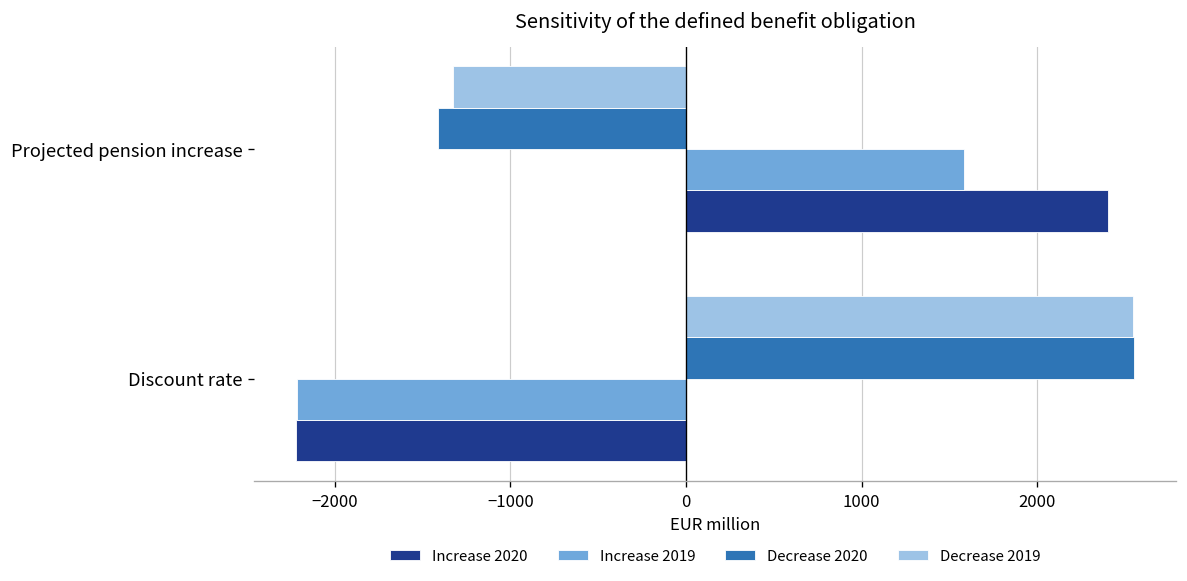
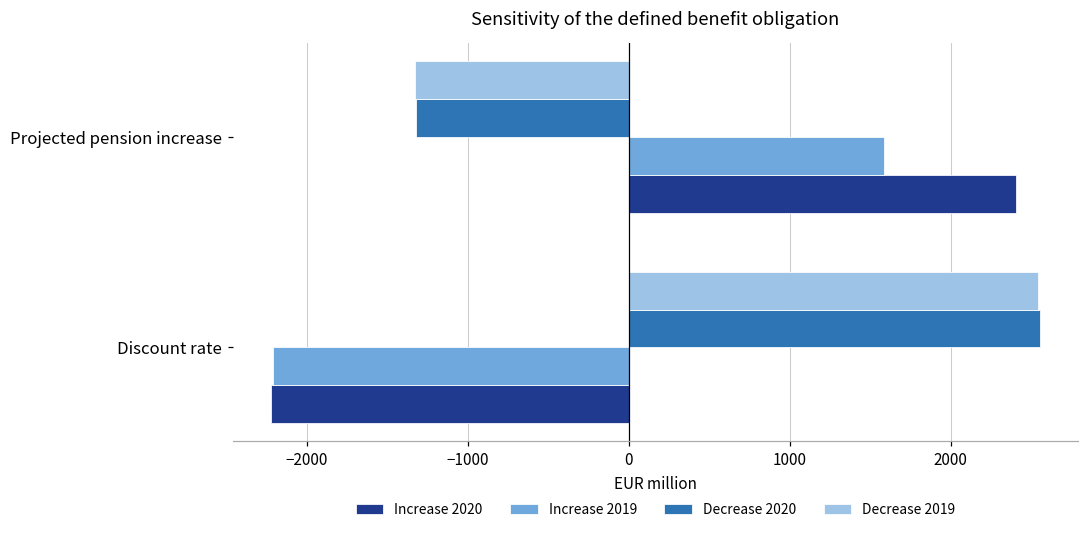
  {
    "Increase 2020": {
      "Projected pension increase": 2410,
      "Discount rate": -2220
    },
    "Decrease 2020": {
-     "Projected pension increase": -1410,
+     "Projected pension increase": -1320,
      "Discount rate": 2550
    }
  }
